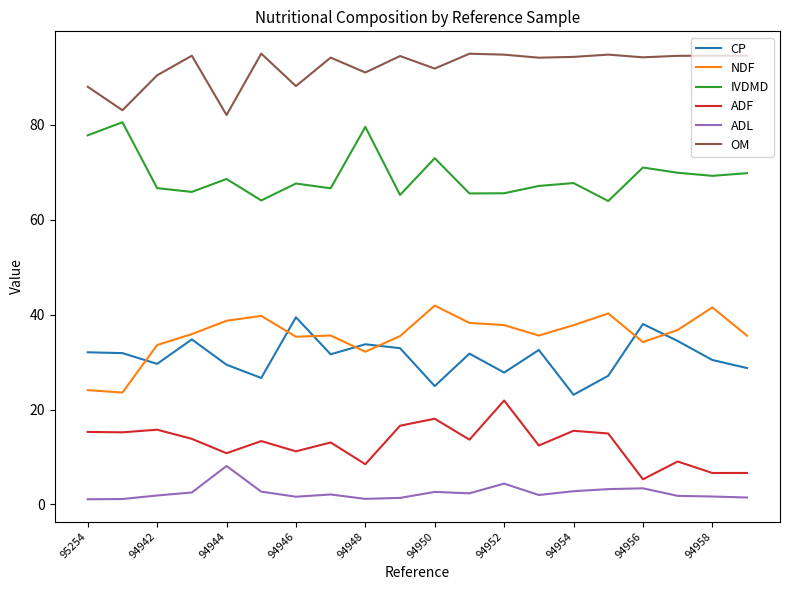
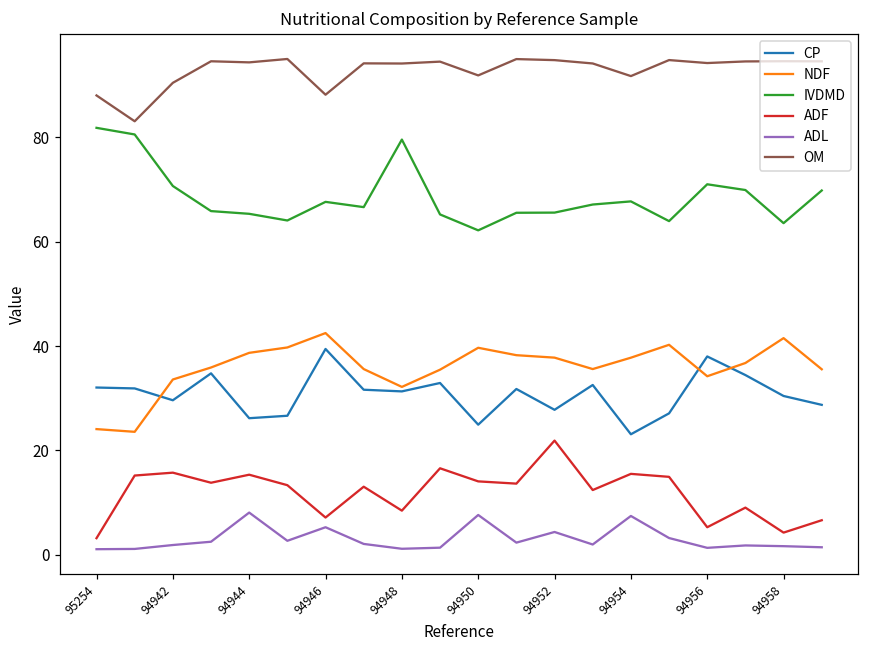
  {
    "CP": {
      "95254": 32,
      "94942": 30,
-     "94944": 29,
+     "94944": 26,
      "94946": 39,
-     "94948": 34,
+     "94948": 31,
      "94950": 25,
      "94952": 28,
      "94954": 23,
      "94956": 38,
      "94958": 30
    },
    "NDF": {
      "95254": 24,
      "94942": 34,
      "94944": 39,
-     "94946": 35,
+     "94946": 43,
      "94948": 32,
-     "94950": 42,
+     "94950": 40,
      "94952": 38,
      "94954": 38,
      "94956": 34,
      "94958": 42
    },
    "IVDMD": {
-     "95254": 78,
-     "94942": 67,
-     "94944": 69,
+     "95254": 82,
+     "94942": 71,
+     "94944": 65,
      "94946": 68,
      "94948": 80,
-     "94950": 73,
+     "94950": 62,
      "94952": 66,
      "94954": 68,
      "94956": 71,
-     "94958": 69
+     "94958": 64
    },
    "ADF": {
-     "95254": 15,
+     "95254": 3,
      "94942": 16,
-     "94944": 11,
-     "94946": 11,
+     "94944": 15,
+     "94946": 7,
      "94948": 8,
-     "94950": 18,
+     "94950": 14,
      "94952": 22,
      "94954": 16,
      "94956": 5,
-     "94958": 7
+     "94958": 4
    },
    "ADL": {
      "95254": 1,
      "94942": 2,
      "94944": 8,
-     "94946": 2,
+     "94946": 5,
      "94948": 1,
-     "94950": 3,
+     "94950": 8,
      "94952": 4,
-     "94954": 3,
-     "94956": 3,
+     "94954": 7,
+     "94956": 1,
      "94958": 2
    },
    "OM": {
      "95254": 88,
      "94942": 90,
-     "94944": 82,
+     "94944": 94,
      "94946": 88,
-     "94948": 91,
+     "94948": 94,
      "94950": 92,
      "94952": 95,
-     "94954": 94,
+     "94954": 92,
      "94956": 94
    }
  }
